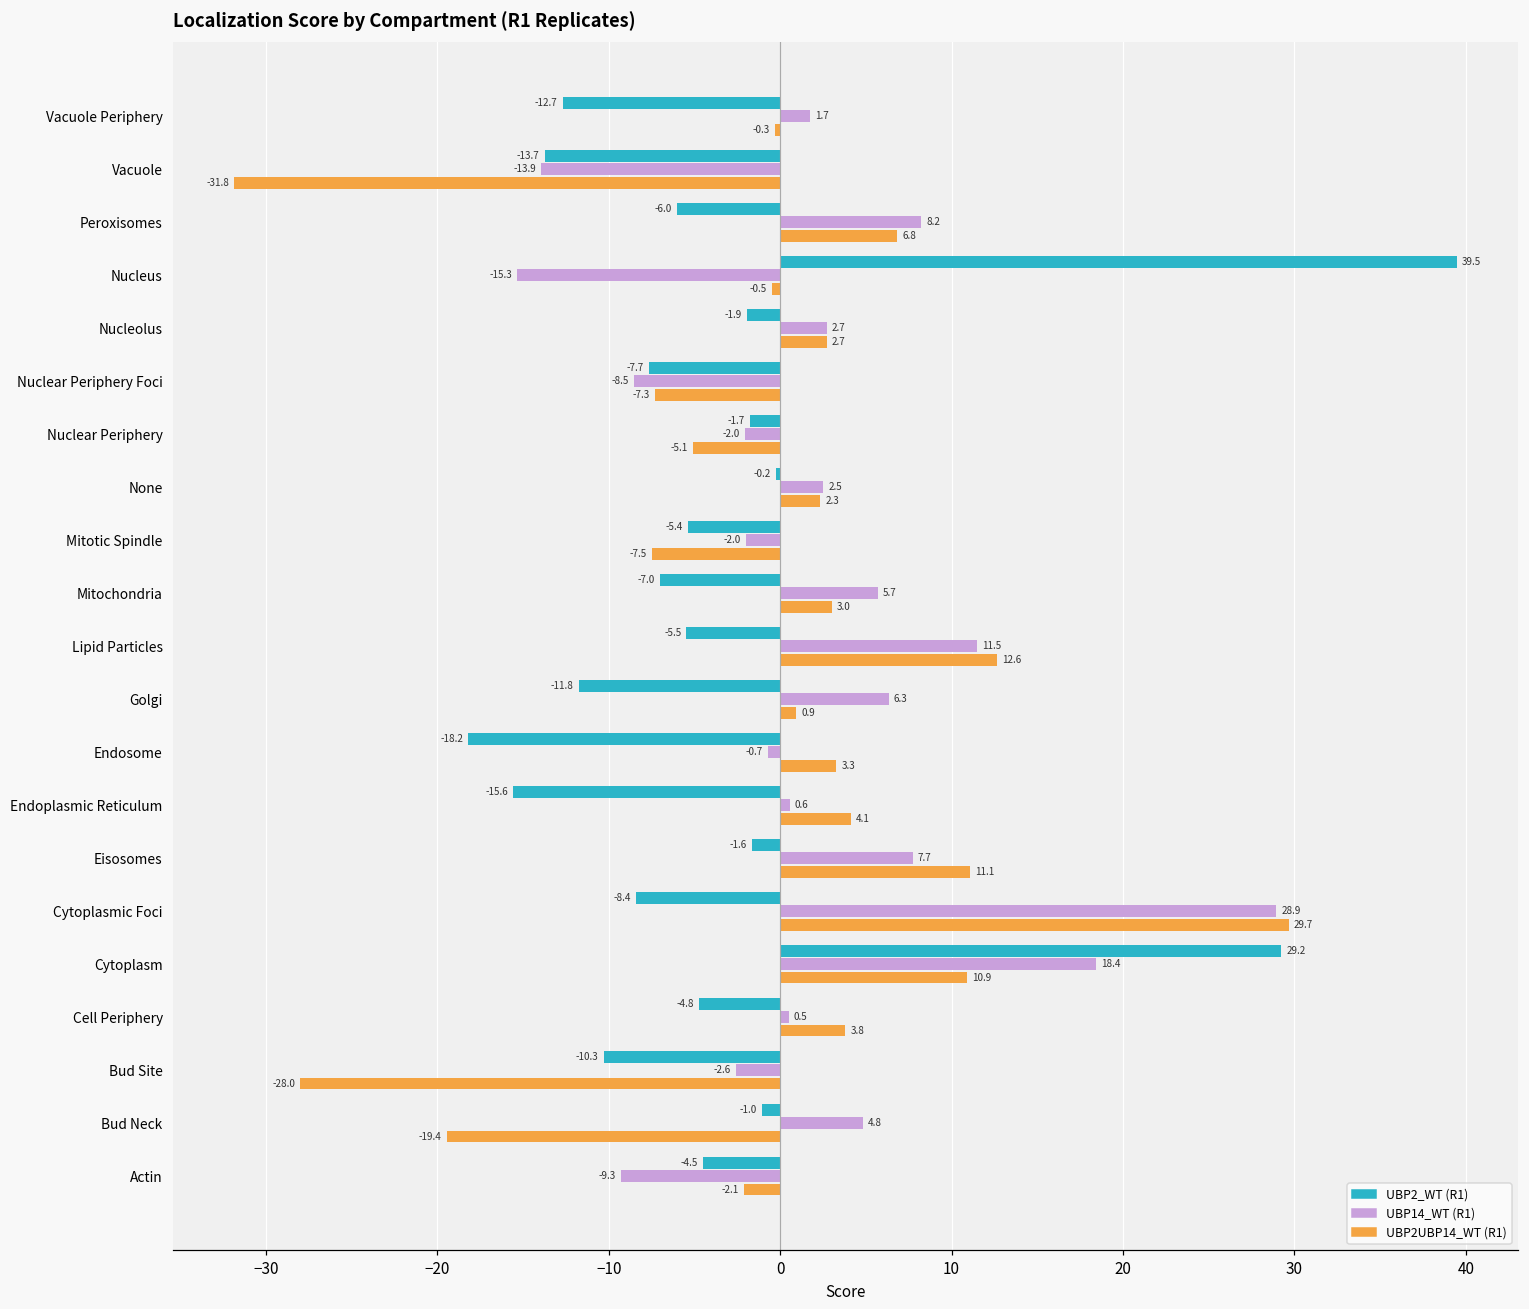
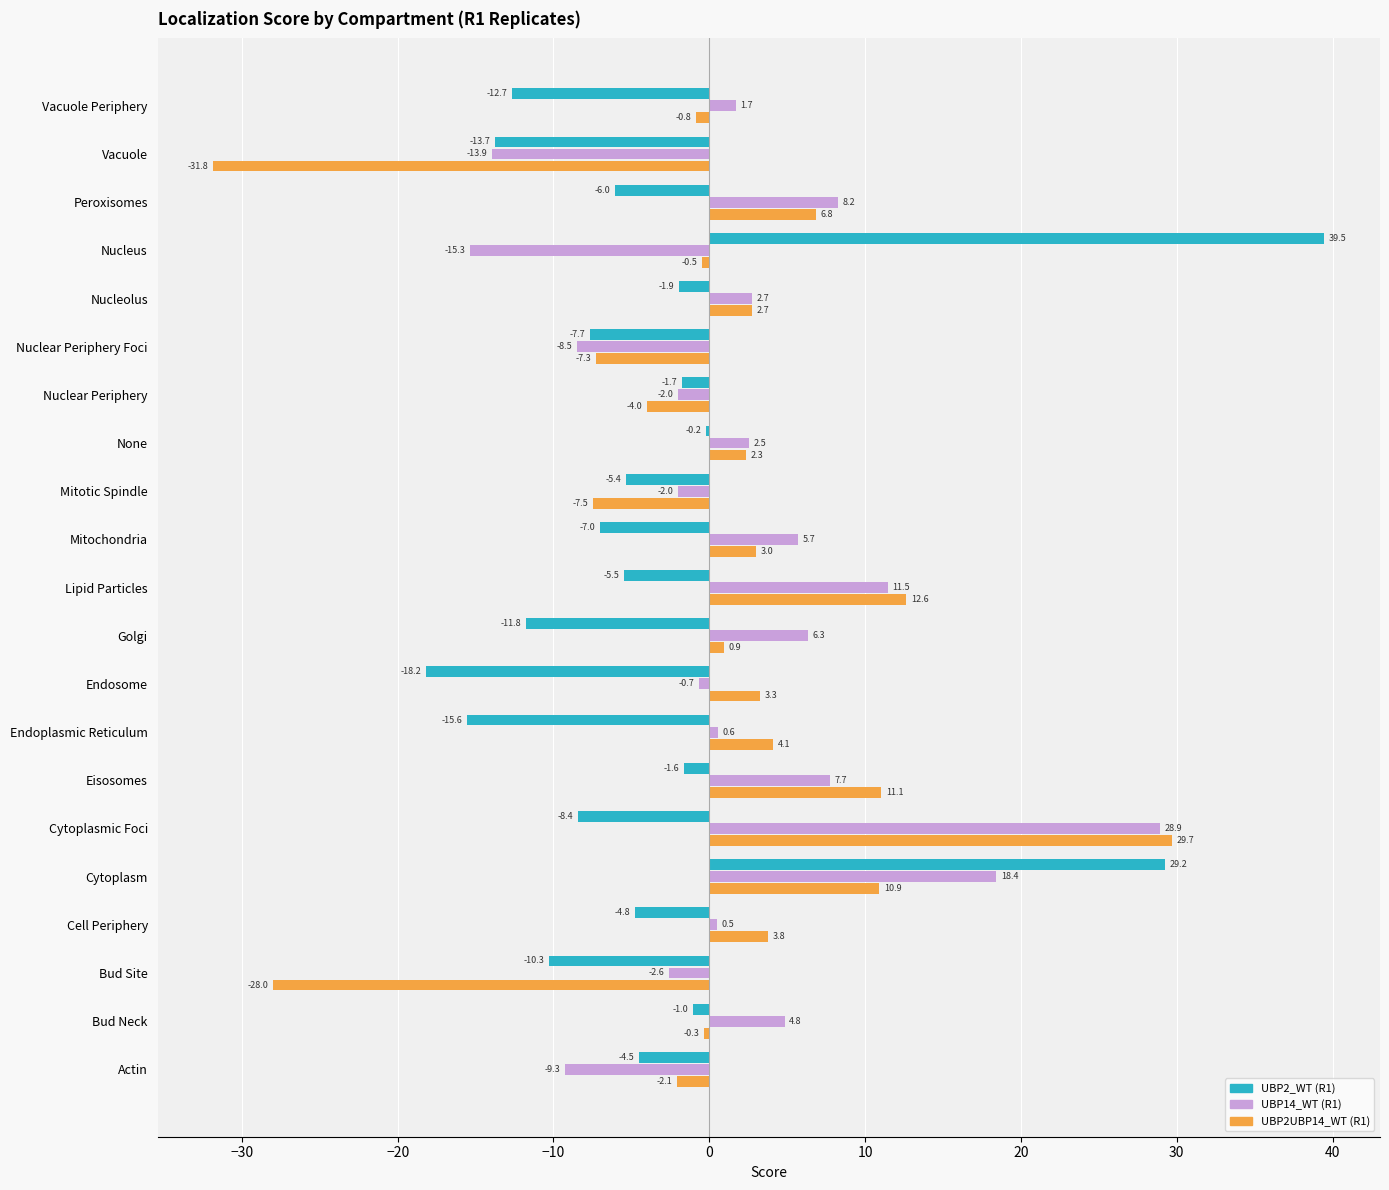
  {
    "UBP2_WT (R1)": {
      "Vacuole Periphery": -12.7,
      "Vacuole": -13.7,
      "Peroxisomes": -6.0,
      "Nucleus": 39.5,
      "Nucleolus": -1.9,
      "Nuclear Periphery Foci": -7.7,
      "Nuclear Periphery": -1.7,
      "None": -0.2,
      "Mitotic Spindle": -5.4,
      "Mitochondria": -7.0,
      "Lipid Particles": -5.5,
      "Golgi": -11.8,
      "Endosome": -18.2,
      "Endoplasmic Reticulum": -15.6,
      "Eisosomes": -1.6,
      "Cytoplasmic Foci": -8.4,
      "Cytoplasm": 29.2,
      "Cell Periphery": -4.8,
      "Bud Site": -10.3,
      "Bud Neck": -1.0,
      "Actin": -4.5
    },
    "UBP14_WT (R1)": {
      "Vacuole Periphery": 1.7,
      "Vacuole": -13.9,
      "Peroxisomes": 8.2,
      "Nucleus": -15.3,
      "Nucleolus": 2.7,
      "Nuclear Periphery Foci": -8.5,
      "Nuclear Periphery": -2.0,
      "None": 2.5,
      "Mitotic Spindle": -2.0,
      "Mitochondria": 5.7,
      "Lipid Particles": 11.5,
      "Golgi": 6.3,
      "Endosome": -0.7,
      "Endoplasmic Reticulum": 0.6,
      "Eisosomes": 7.7,
      "Cytoplasmic Foci": 28.9,
      "Cytoplasm": 18.4,
      "Cell Periphery": 0.5,
      "Bud Site": -2.6,
      "Bud Neck": 4.8,
      "Actin": -9.3
    },
    "UBP2UBP14_WT (R1)": {
-     "Vacuole Periphery": -0.3,
+     "Vacuole Periphery": -0.8,
      "Vacuole": -31.8,
      "Peroxisomes": 6.8,
      "Nucleus": -0.5,
      "Nucleolus": 2.7,
      "Nuclear Periphery Foci": -7.3,
-     "Nuclear Periphery": -5.1,
+     "Nuclear Periphery": -4.0,
      "None": 2.3,
      "Mitotic Spindle": -7.5,
      "Mitochondria": 3.0,
      "Lipid Particles": 12.6,
      "Golgi": 0.9,
      "Endosome": 3.3,
      "Endoplasmic Reticulum": 4.1,
      "Eisosomes": 11.1,
      "Cytoplasmic Foci": 29.7,
      "Cytoplasm": 10.9,
      "Cell Periphery": 3.8,
      "Bud Site": -28.0,
-     "Bud Neck": -19.4,
+     "Bud Neck": -0.3,
      "Actin": -2.1
    }
  }
